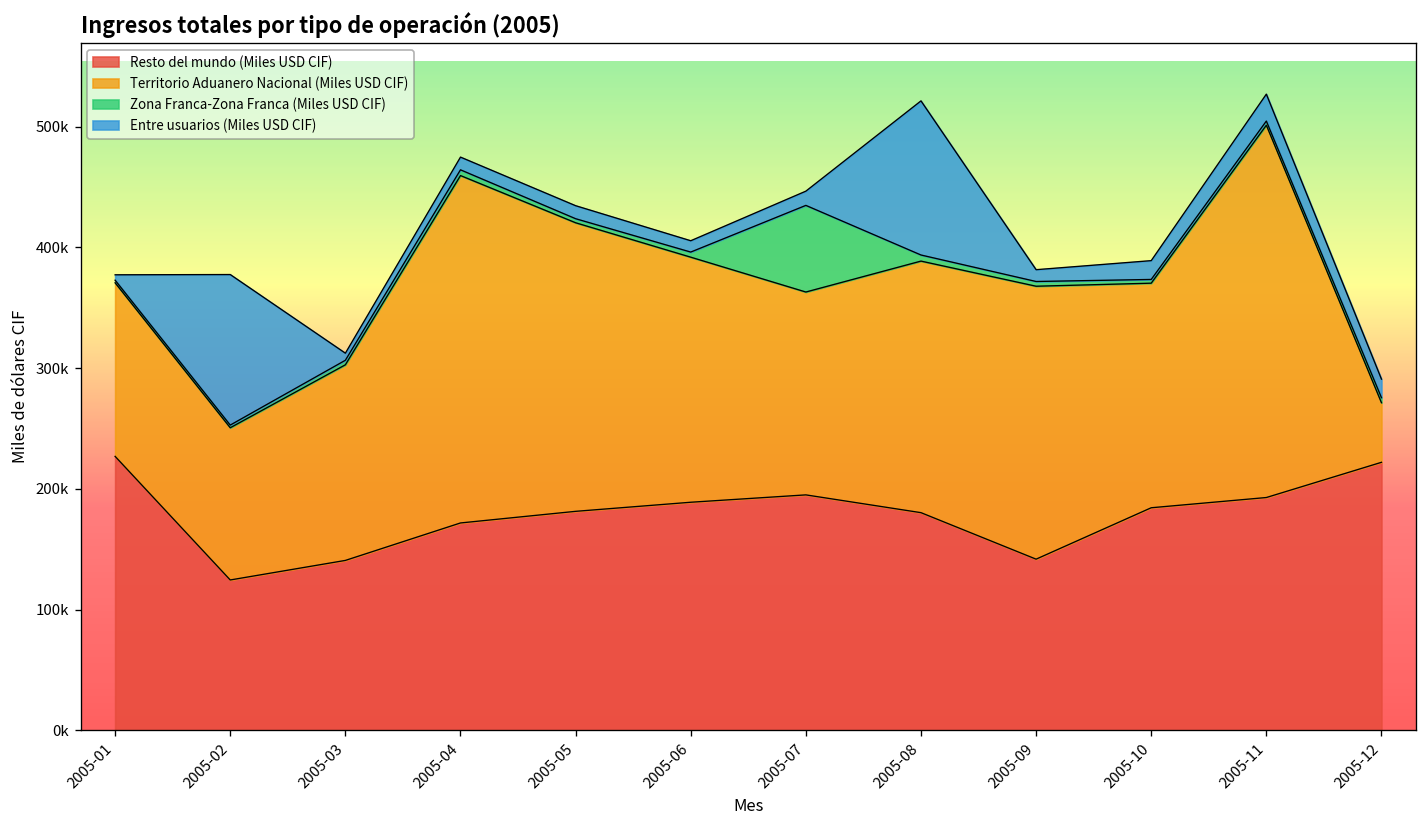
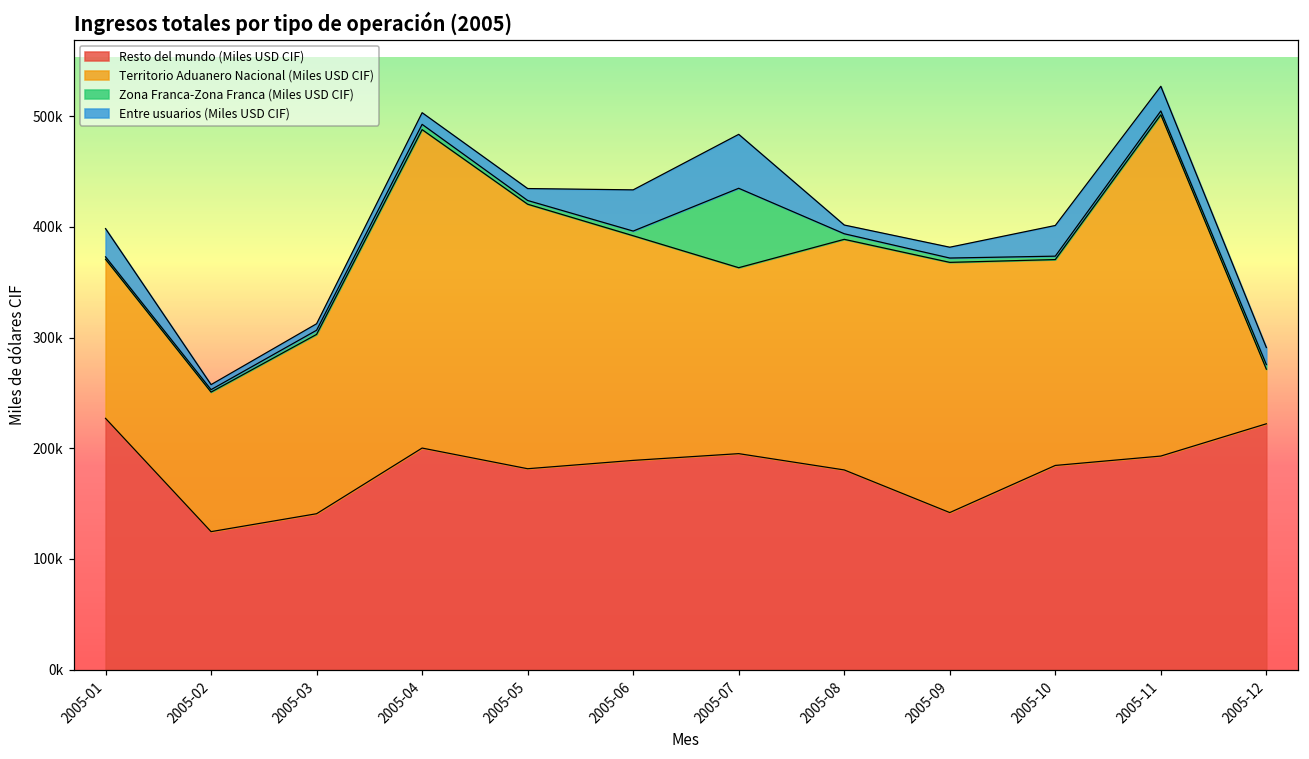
  {
    "Resto del mundo (Miles USD CIF)": {
      "2005-01": 227000,
      "2005-02": 125000,
      "2005-03": 141000,
-     "2005-04": 172000,
+     "2005-04": 200000,
      "2005-05": 181000,
      "2005-06": 189000,
      "2005-07": 195000,
      "2005-08": 180000,
      "2005-09": 142000,
      "2005-10": 184000,
      "2005-11": 193000,
      "2005-12": 222000
    },
    "Territorio Aduanero Nacional (Miles USD CIF)": {
      "2005-03": 162000,
      "2005-04": 288000,
      "2005-05": 239000,
      "2005-06": 203000,
      "2005-07": 168000,
      "2005-08": 208000,
      "2005-09": 226000,
      "2005-10": 186000,
      "2005-11": 308000,
      "2005-12": 49000
    },
    "Zona Franca-Zona Franca (Miles USD CIF)": {
      "2005-03": 4000,
      "2005-04": 5000,
      "2005-05": 3000,
      "2005-06": 4000,
      "2005-07": 72000,
      "2005-08": 5000,
      "2005-09": 4000,
      "2005-10": 3000,
      "2005-11": 3000,
      "2005-12": 4000
    },
    "Entre usuarios (Miles USD CIF)": {
-     "2005-01": 4000,
-     "2005-02": 125000,
+     "2005-01": 26000,
+     "2005-02": 5000,
      "2005-03": 6000,
      "2005-04": 11000,
      "2005-05": 11000,
-     "2005-06": 9000,
-     "2005-07": 12000,
-     "2005-08": 128000,
+     "2005-06": 37000,
+     "2005-07": 49000,
+     "2005-08": 8000,
      "2005-09": 10000,
-     "2005-10": 16000,
+     "2005-10": 28000,
      "2005-11": 22000,
      "2005-12": 15000
    }
  }
